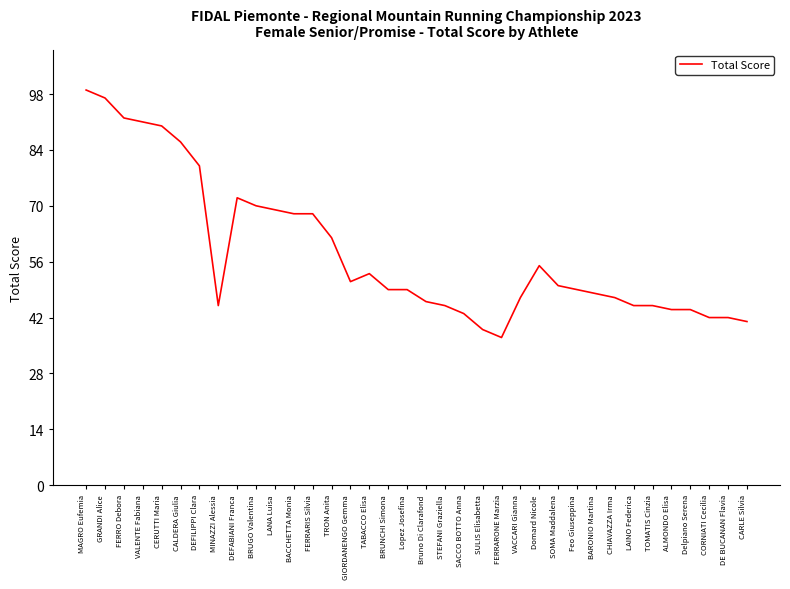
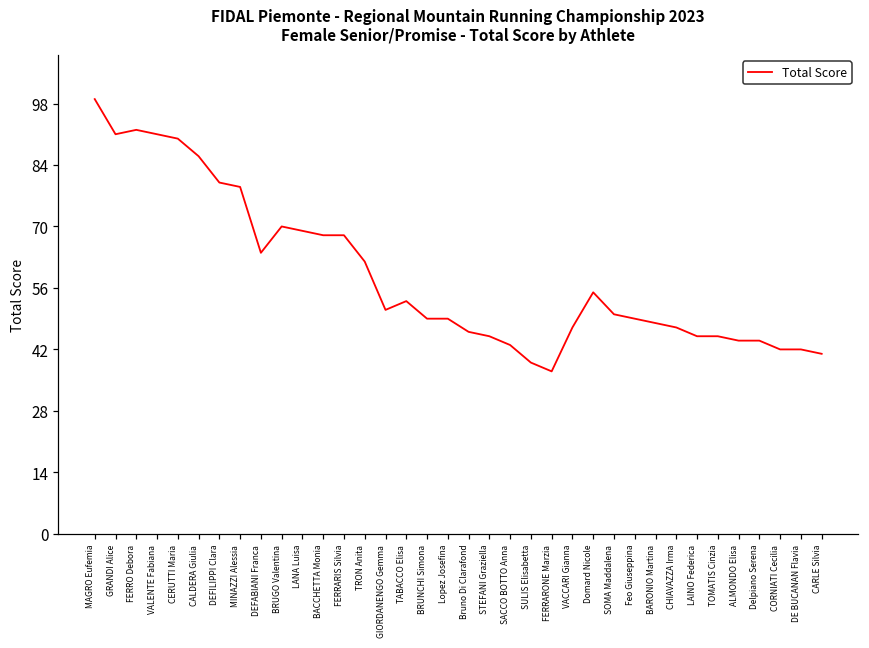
  {
    "MAGRO Eufemia": 99,
-   "GRANDI Alice": 97,
+   "GRANDI Alice": 91,
    "FERRO Debora": 92,
    "VALENTE Fabiana": 91,
    "CERUTTI Maria": 90,
    "CALDERA Giulia": 86,
    "DEFILIPPI Clara": 80,
-   "MINAZZI Alessia": 45,
-   "DEFABIANI Franca": 72,
+   "MINAZZI Alessia": 79,
+   "DEFABIANI Franca": 64,
    "BRUGO Valentina": 70,
    "LANA Luisa": 69,
    "BACCHETTA Monia": 68,
    "FERRARIS Silvia": 68,
    "TRON Anita": 62,
    "GIORDANENGO Gemma": 51,
    "TABACCO Elisa": 53,
    "BRUNCHI Simona": 49,
    "Lopez Josefina": 49,
    "Bruno Di Clarafond": 46,
    "STEFANI Graziella": 45,
    "SACCO BOTTO Anna": 43,
    "SULIS Elisabetta": 39,
    "FERRARONE Marzia": 37,
    "VACCARI Gianna": 47,
    "Domard Nicole": 55,
    "SOMA Maddalena": 50,
    "Feo Giuseppina": 49,
    "BARONIO Martina": 48,
    "CHIAVAZZA Irma": 47,
    "LAINO Federica": 45,
    "TOMATIS Cinzia": 45,
    "ALMONDO Elisa": 44,
    "Delpiano Serena": 44,
    "CORNIATI Cecilia": 42,
    "DE BUCANAN Flavia": 42,
    "CARLE Silvia": 41
  }
